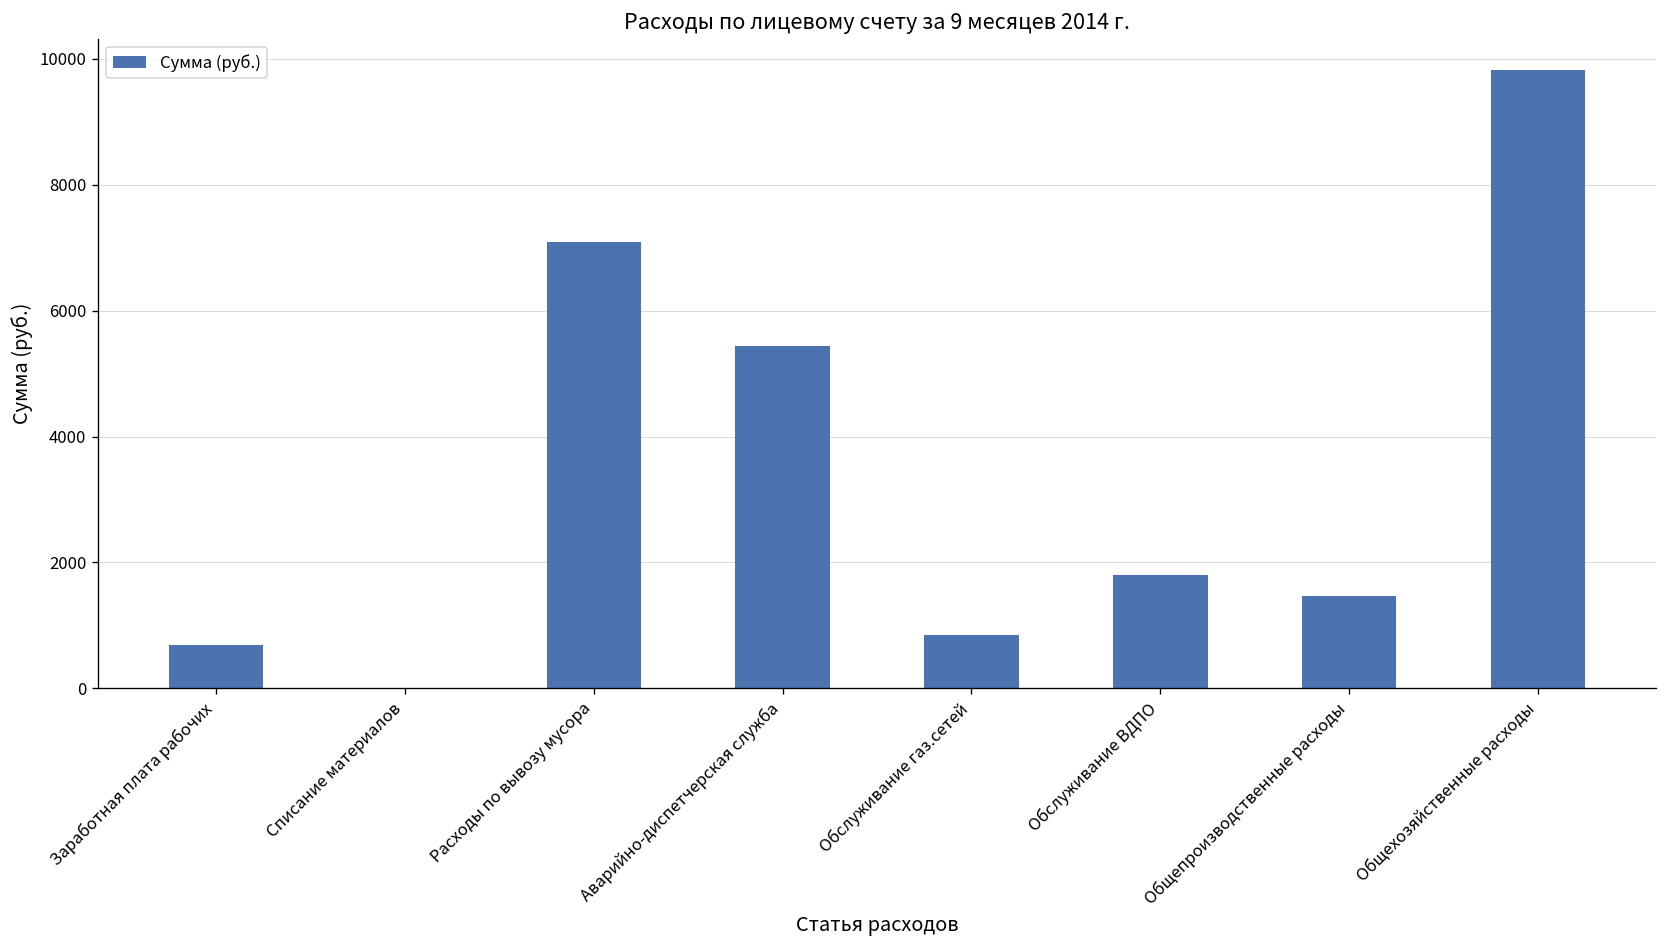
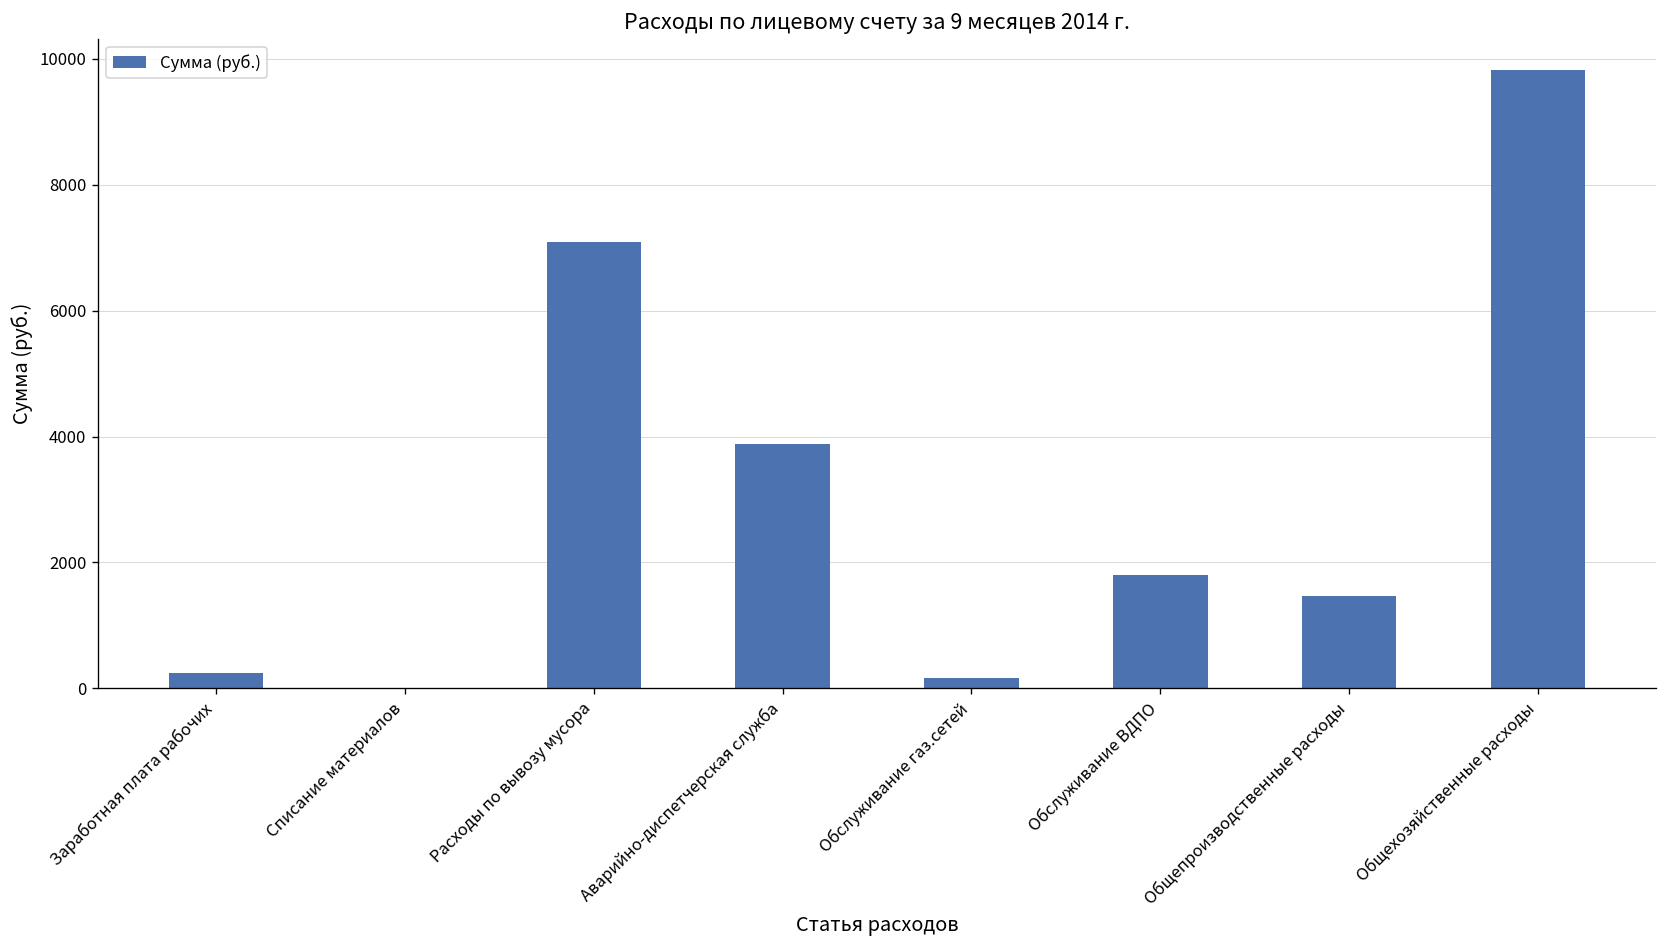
  {
-   "Заработная плата рабочих": 700,
+   "Заработная плата рабочих": 300,
    "Списание материалов": 0,
    "Расходы по вывозу мусора": 7100,
-   "Аварийно-диспетчерская служба": 5400,
-   "Обслуживание газ.сетей": 800,
+   "Аварийно-диспетчерская служба": 3900,
+   "Обслуживание газ.сетей": 200,
    "Обслуживание ВДПО": 1800,
    "Общепроизводственные расходы": 1500,
    "Общехозяйственные расходы": 9800
  }
